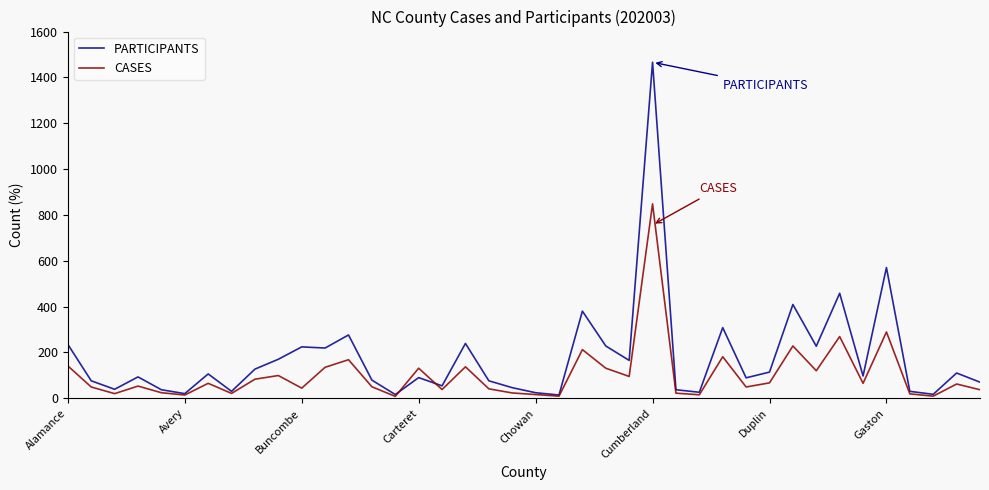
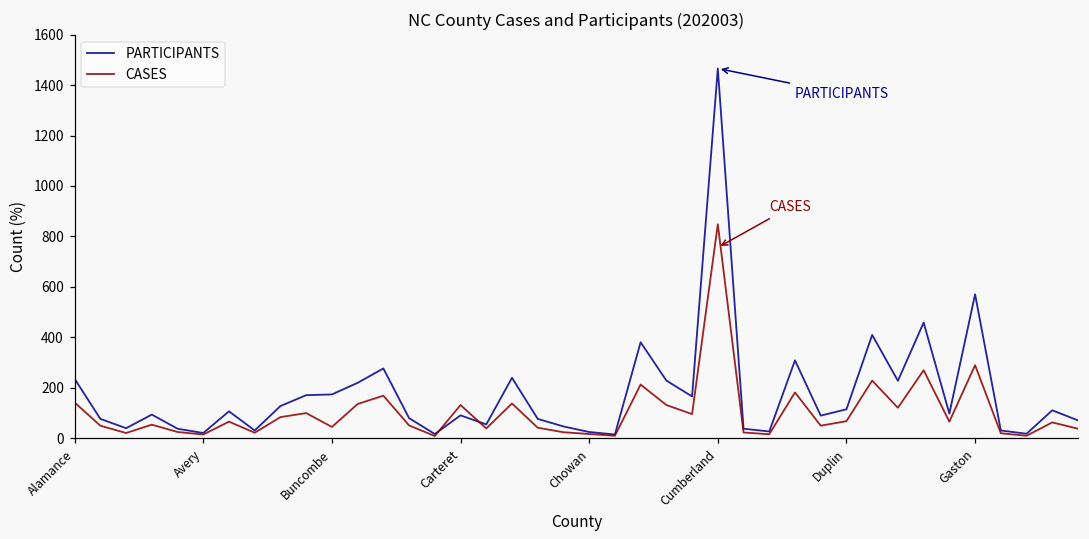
  {
    "PARTICIPANTS": {
      "Alamance": 240,
-     "Buncombe": 220,
+     "Buncombe": 170,
      "Carteret": 90,
      "Cumberland": 1470,
      "Duplin": 110,
      "Gaston": 570
    },
    "CASES": {
      "Alamance": 140,
      "Buncombe": 40,
      "Carteret": 130,
      "Cumberland": 850,
      "Duplin": 70,
      "Gaston": 290
    }
  }
